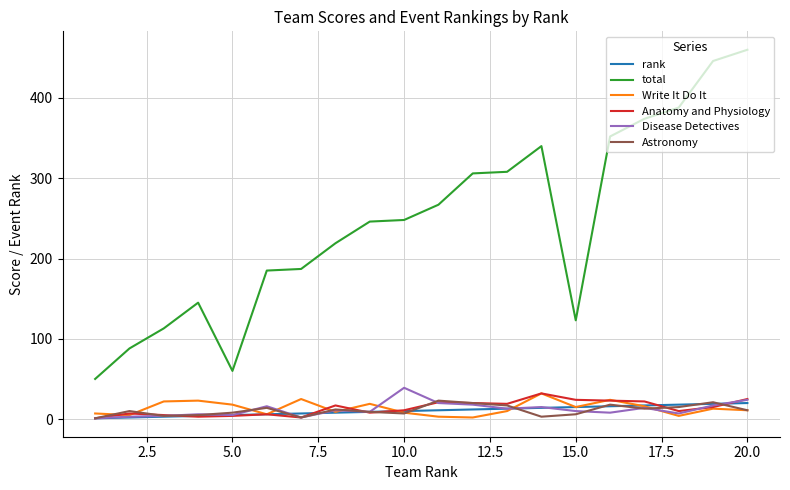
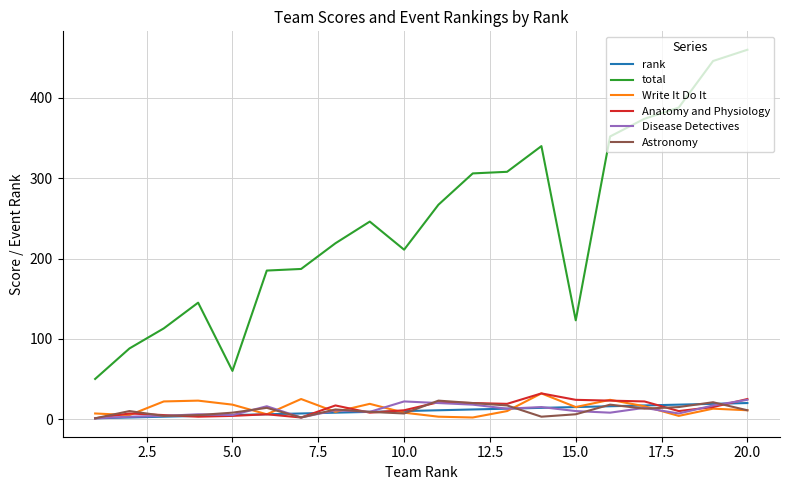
  {
    "rank": {
      "20.0": 20
    },
    "total": {
      "5.0": 60,
-     "10.0": 250,
+     "10.0": 210,
      "15.0": 120
    },
    "Write It Do It": {
      "5.0": 20
    },
    "Anatomy and Physiology": {
      "15.0": 20
    },
    "Disease Detectives": {
-     "10.0": 40,
+     "10.0": 20,
      "15.0": 10
    },
    "Astronomy": {
      "15.0": 10
    }
  }
